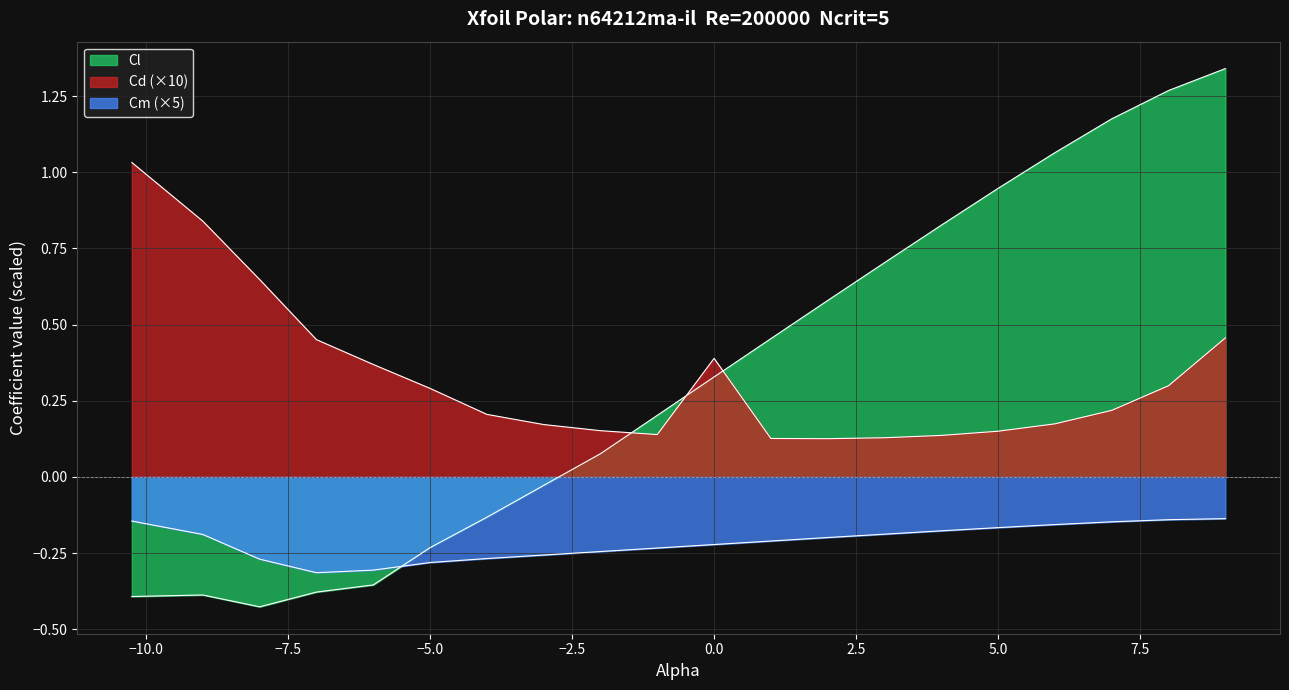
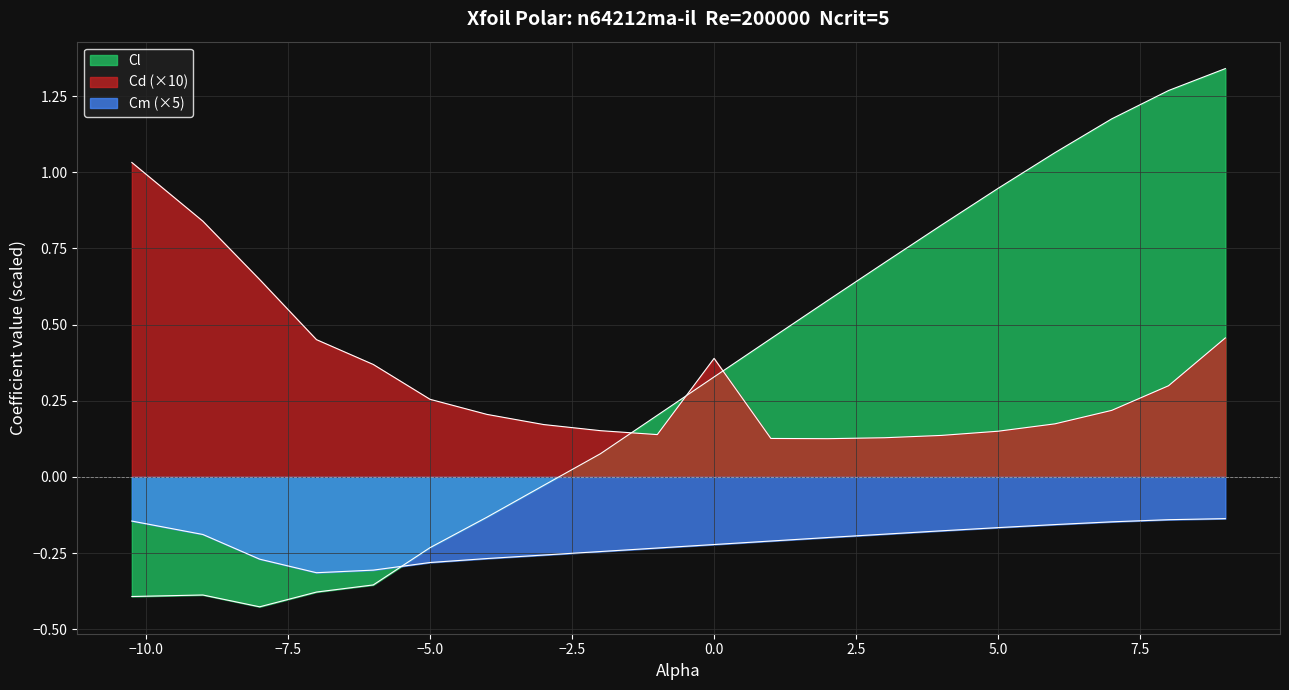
  {
    "Cd (×10)": {
-     "−5.0": 0.29,
+     "−5.0": 0.25,
      "0.0": 0.39,
      "5.0": 0.15
    }
  }
